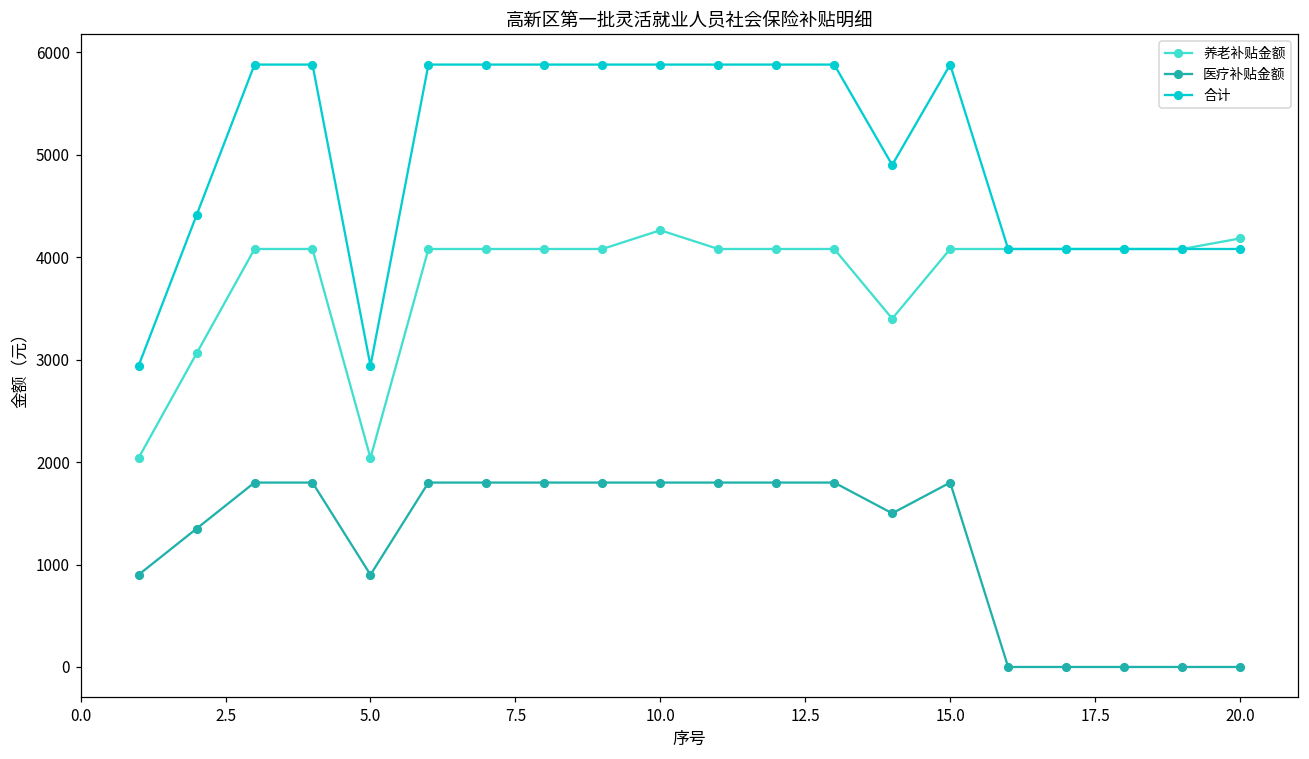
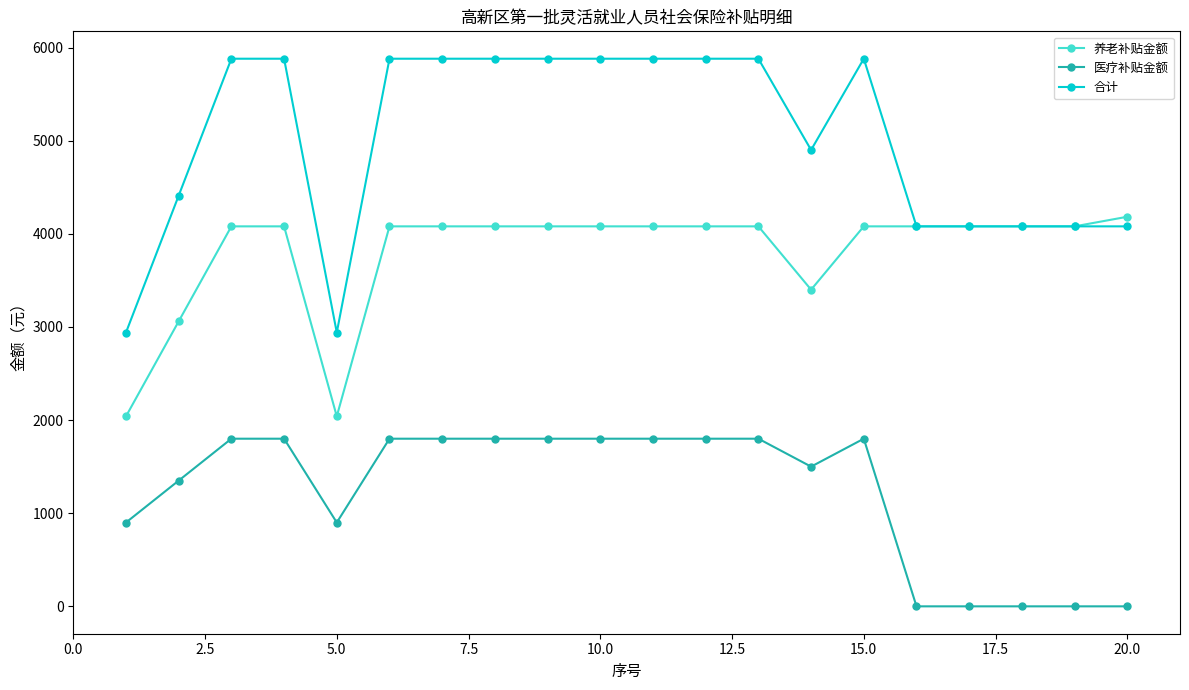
  {
    "养老补贴金额": {
      "5.0": 2000,
-     "10.0": 4300,
+     "10.0": 4100,
      "15.0": 4100,
      "20.0": 4200
    }
  }
